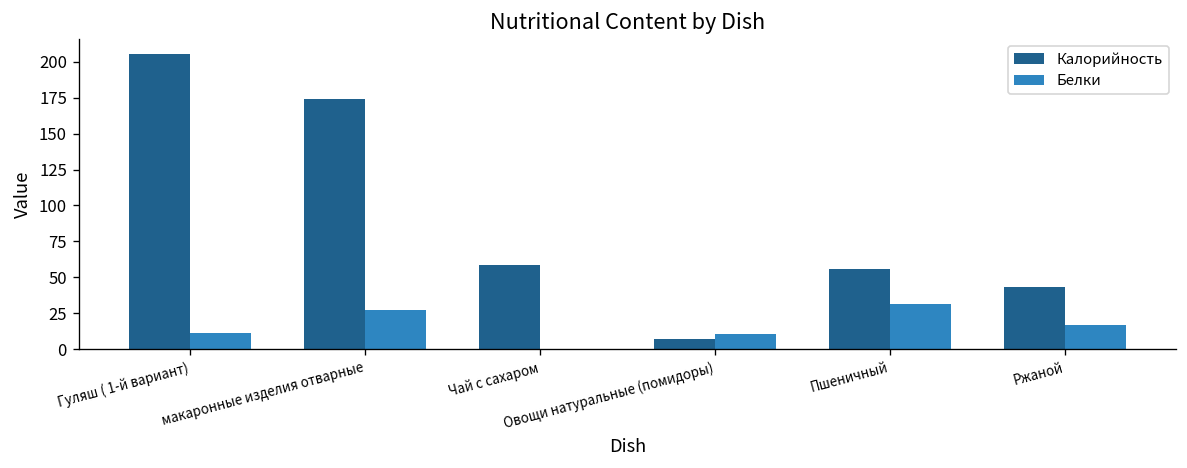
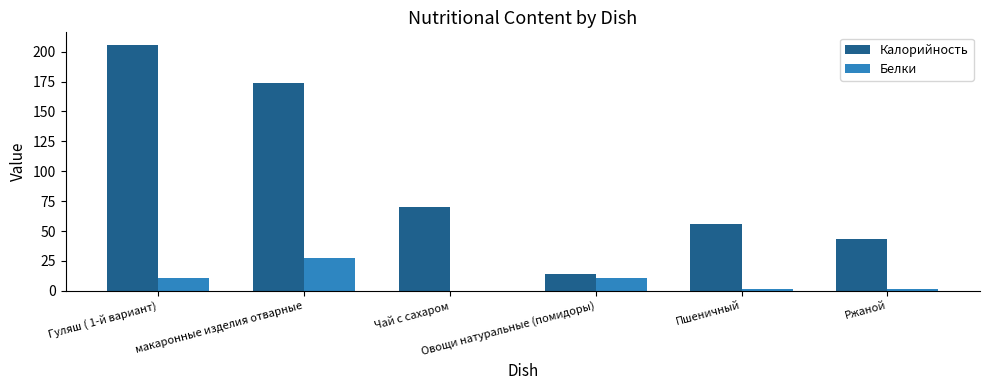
  {
    "Калорийность": {
      "Гуляш ( 1-й вариант)": 206,
      "макаронные изделия отварные": 174,
-     "Чай с сахаром": 59,
-     "Овощи натуральные (помидоры)": 7,
+     "Чай с сахаром": 70,
+     "Овощи натуральные (помидоры)": 14,
      "Пшеничный": 56,
      "Ржаной": 43
    },
    "Белки": {
      "Гуляш ( 1-й вариант)": 11,
      "макаронные изделия отварные": 28,
      "Овощи натуральные (помидоры)": 11,
-     "Пшеничный": 31,
-     "Ржаной": 16
+     "Пшеничный": 2,
+     "Ржаной": 2
    }
  }
